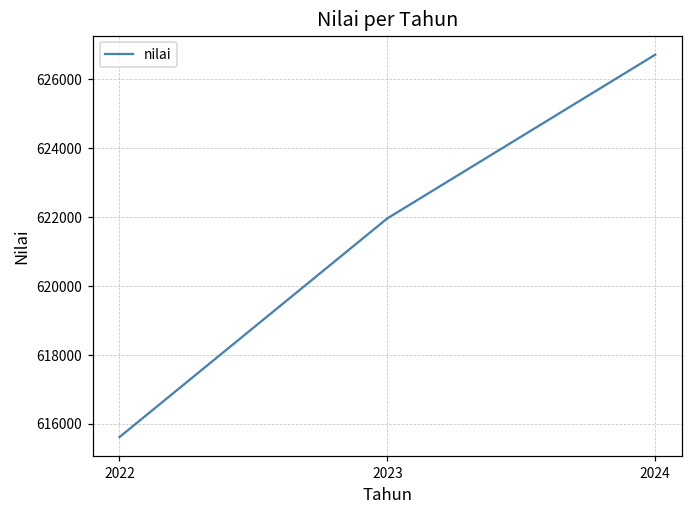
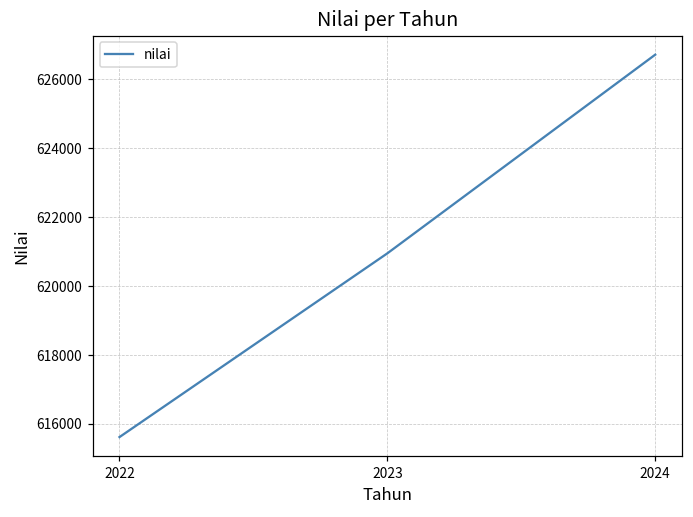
  {
    "2022": 615600,
-   "2023": 622000,
+   "2023": 621000,
    "2024": 626700
  }
